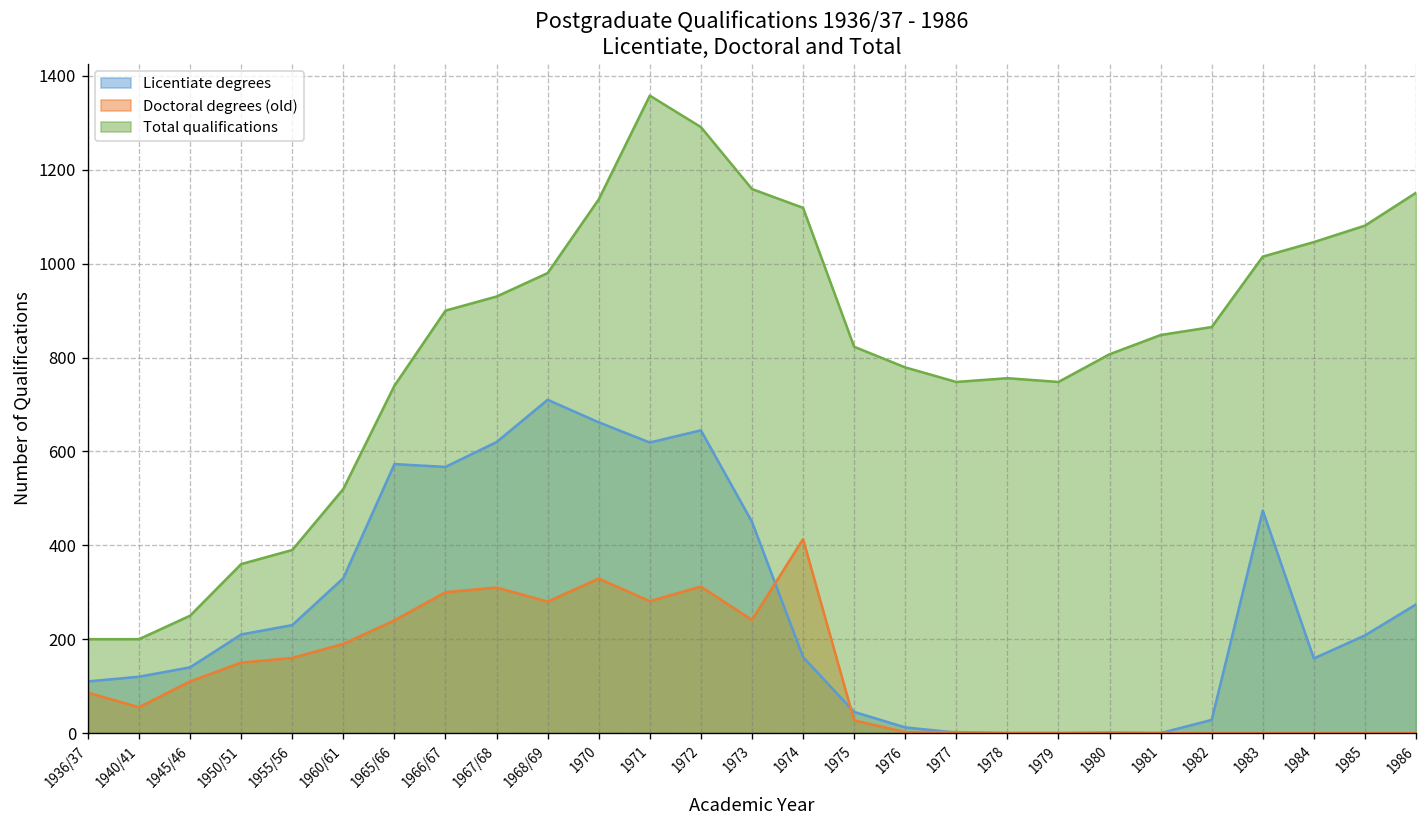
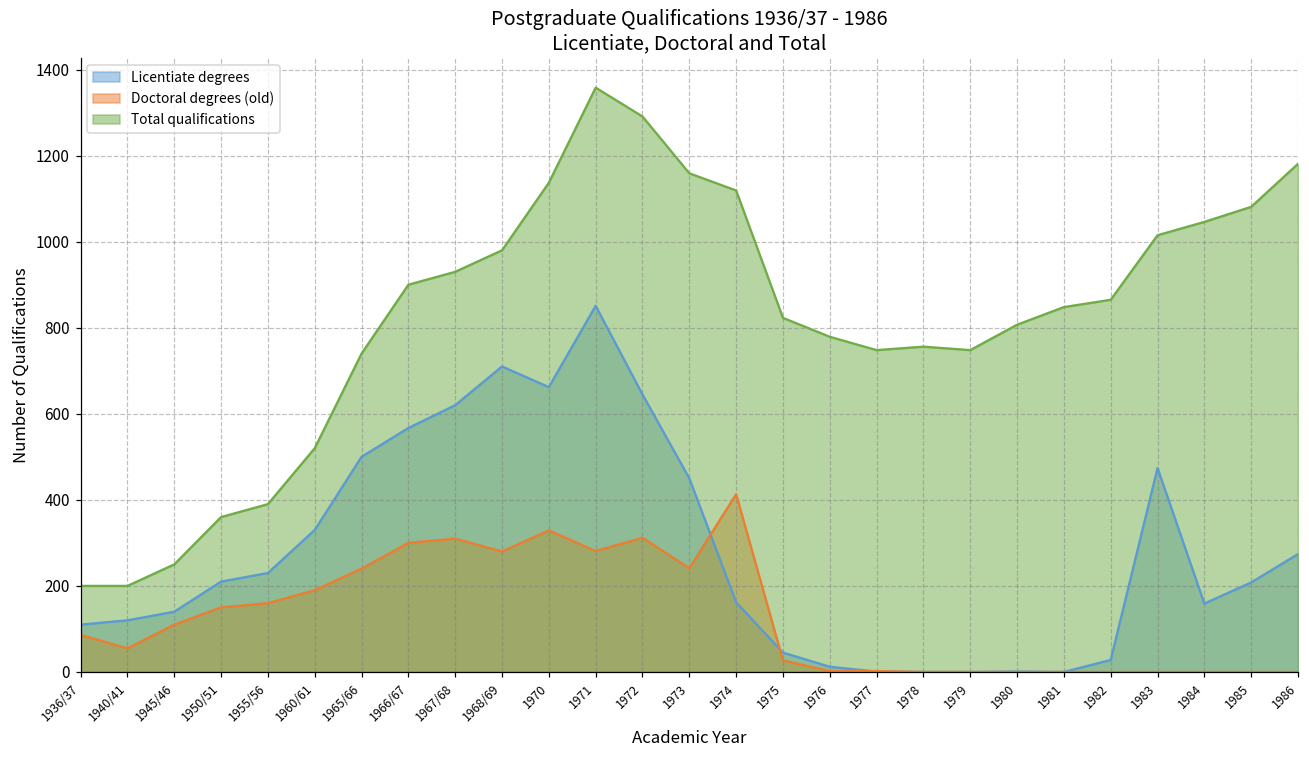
  {
    "Licentiate degrees": {
      "1936/37": 110,
      "1940/41": 120,
      "1945/46": 140,
      "1950/51": 210,
      "1955/56": 230,
      "1960/61": 330,
-     "1965/66": 570,
+     "1965/66": 500,
      "1966/67": 570,
      "1967/68": 620,
      "1968/69": 710,
      "1970": 660,
-     "1971": 620,
+     "1971": 850,
      "1972": 650,
      "1973": 450,
      "1974": 160,
      "1975": 50,
      "1976": 10,
      "1982": 30,
      "1983": 470,
      "1984": 160,
      "1985": 210,
      "1986": 270
    },
    "Doctoral degrees (old)": {
      "1936/37": 90,
      "1940/41": 60,
      "1945/46": 110,
      "1950/51": 150,
      "1955/56": 160,
      "1960/61": 190,
      "1965/66": 240,
      "1966/67": 300,
      "1967/68": 310,
      "1968/69": 280,
      "1970": 330,
      "1971": 280,
      "1972": 310,
      "1973": 240,
      "1974": 410,
      "1975": 30,
      "1976": 0,
      "1982": 0,
      "1983": 0,
      "1984": 0,
      "1985": 0,
      "1986": 0
    },
    "Total qualifications": {
      "1936/37": 200,
      "1940/41": 200,
      "1945/46": 250,
      "1950/51": 360,
      "1955/56": 390,
      "1960/61": 520,
      "1965/66": 740,
      "1966/67": 900,
      "1967/68": 930,
      "1968/69": 980,
      "1970": 1140,
      "1971": 1360,
      "1972": 1290,
      "1973": 1160,
      "1974": 1120,
      "1975": 820,
      "1976": 780,
      "1977": 750,
      "1978": 760,
      "1979": 750,
      "1980": 810,
      "1981": 850,
      "1982": 870,
      "1983": 1020,
      "1984": 1050,
      "1985": 1080,
-     "1986": 1150
+     "1986": 1180
    }
  }
